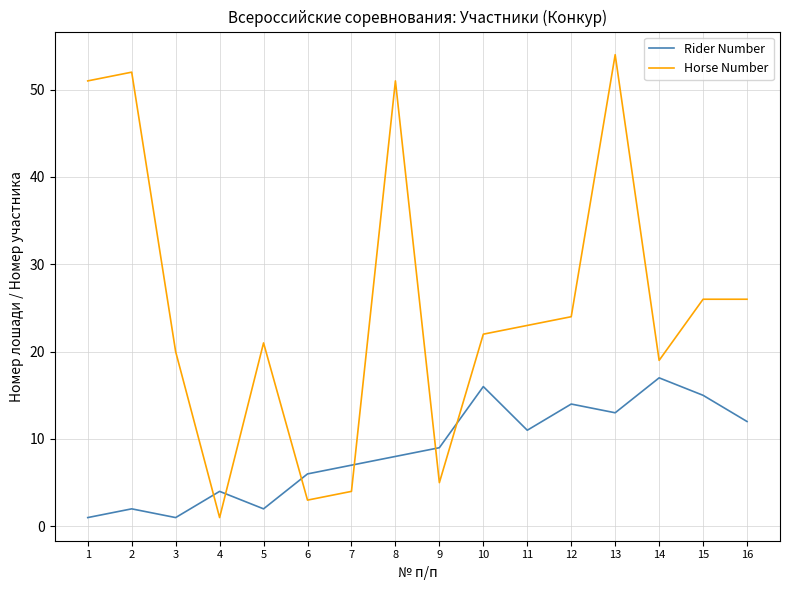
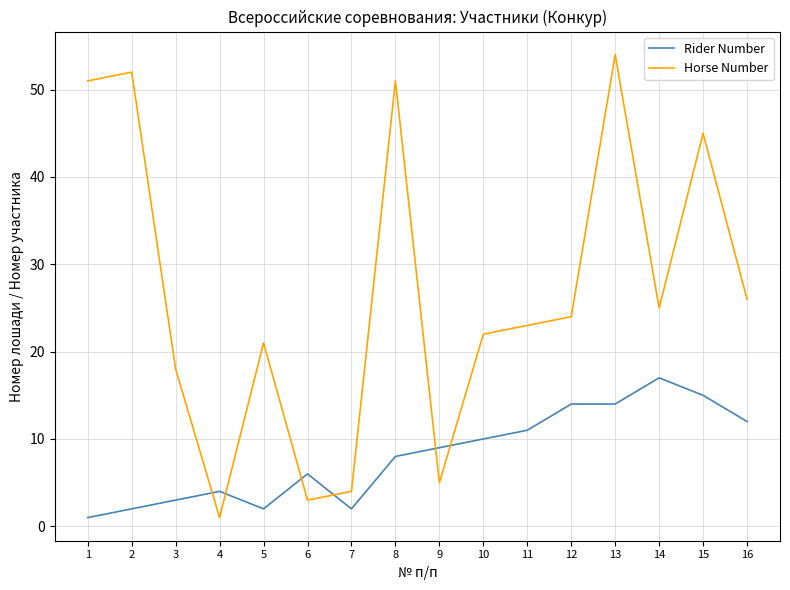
  {
    "Rider Number": {
      "1": 1,
      "2": 2,
-     "3": 1,
+     "3": 3,
      "4": 4,
      "5": 2,
      "6": 6,
-     "7": 7,
+     "7": 2,
      "8": 8,
      "9": 9,
-     "10": 16,
+     "10": 10,
      "11": 11,
      "12": 14,
-     "13": 13,
+     "13": 14,
      "14": 17,
      "15": 15,
      "16": 12
    },
    "Horse Number": {
      "1": 51,
      "2": 52,
-     "3": 20,
+     "3": 18,
      "4": 1,
      "5": 21,
      "6": 3,
      "7": 4,
      "8": 51,
      "9": 5,
      "10": 22,
      "11": 23,
      "12": 24,
      "13": 54,
-     "14": 19,
-     "15": 26,
+     "14": 25,
+     "15": 45,
      "16": 26
    }
  }
